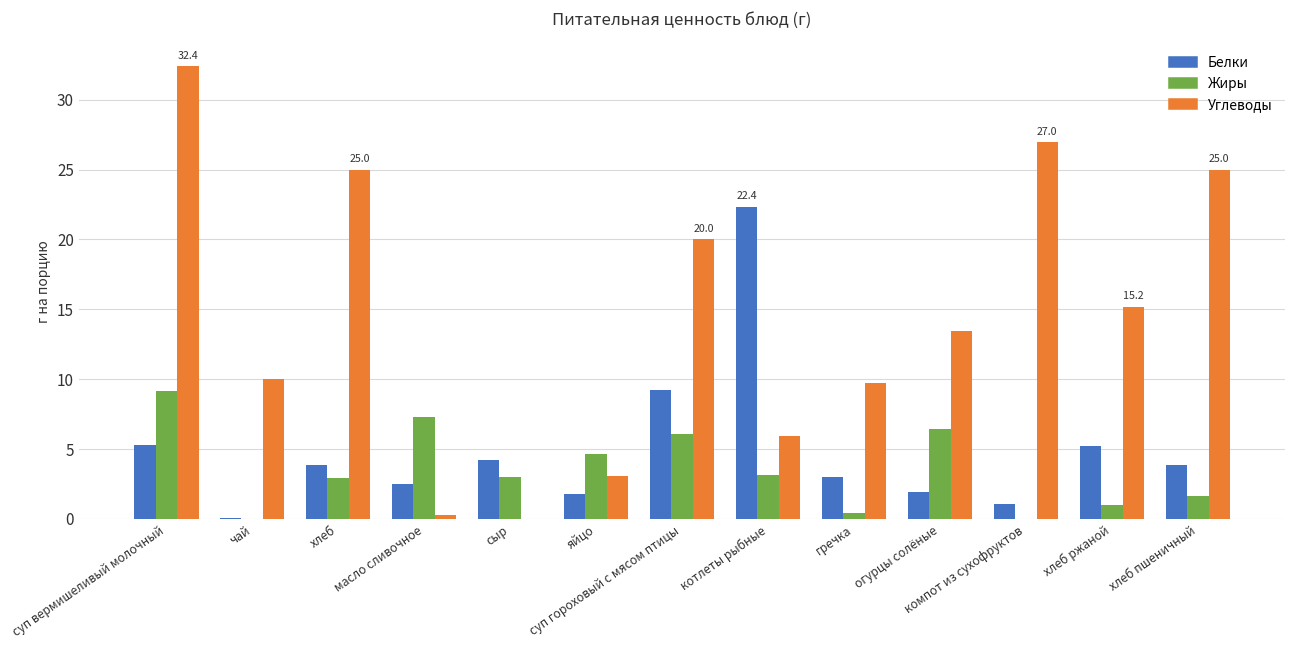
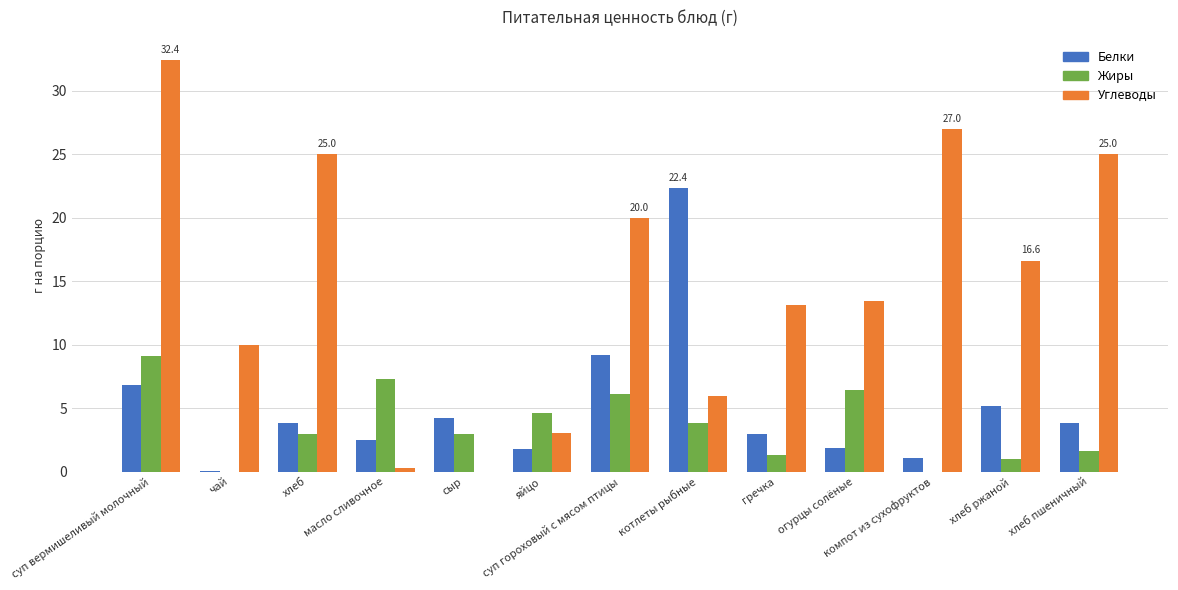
  {
    "Белки": {
-     "суп вермишеливый молочный": 5.3,
+     "суп вермишеливый молочный": 6.8,
      "хлеб": 3.8,
      "масло сливочное": 2.5,
      "сыр": 4.2,
      "яйцо": 1.8,
      "суп гороховый с мясом птицы": 9.2,
      "гречка": 3.0,
      "огурцы солёные": 1.9,
      "компот из сухофруктов": 1.0,
      "хлеб ржаной": 5.2,
      "хлеб пшеничный": 3.8
    },
    "Жиры": {
      "суп вермишеливый молочный": 9.2,
      "чай": 0.0,
      "хлеб": 2.9,
      "масло сливочное": 7.3,
      "сыр": 3.0,
      "яйцо": 4.6,
      "суп гороховый с мясом птицы": 6.1,
-     "котлеты рыбные": 3.1,
-     "гречка": 0.4,
+     "котлеты рыбные": 3.9,
+     "гречка": 1.3,
      "огурцы солёные": 6.4,
      "компот из сухофруктов": 0.0,
      "хлеб ржаной": 1.0,
      "хлеб пшеничный": 1.7
    },
    "Углеводы": {
      "суп вермишеливый молочный": 32.4,
      "хлеб": 25.0,
      "суп гороховый с мясом птицы": 20.0,
-     "гречка": 9.7,
+     "гречка": 13.1,
      "компот из сухофруктов": 27.0,
-     "хлеб ржаной": 15.2,
+     "хлеб ржаной": 16.6,
      "хлеб пшеничный": 25.0
    }
  }
